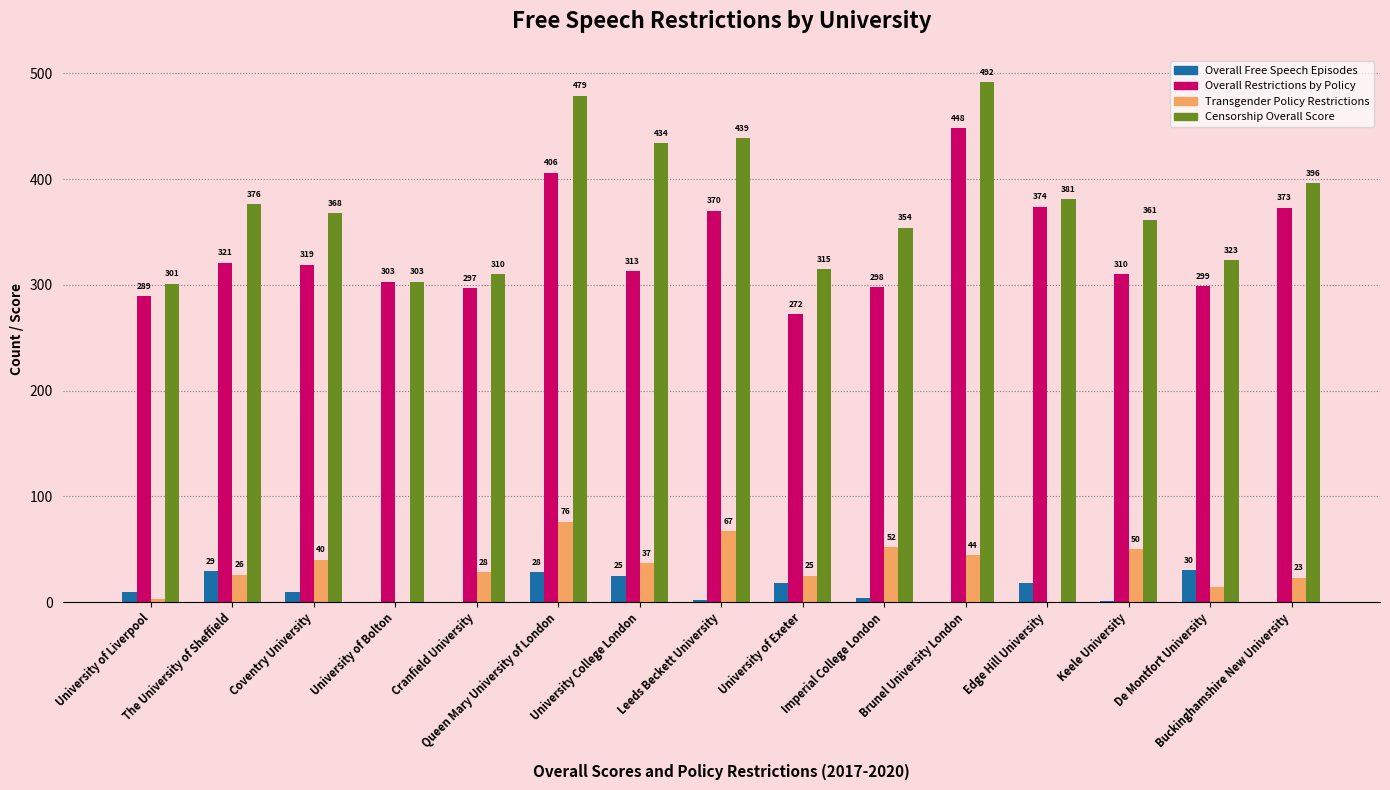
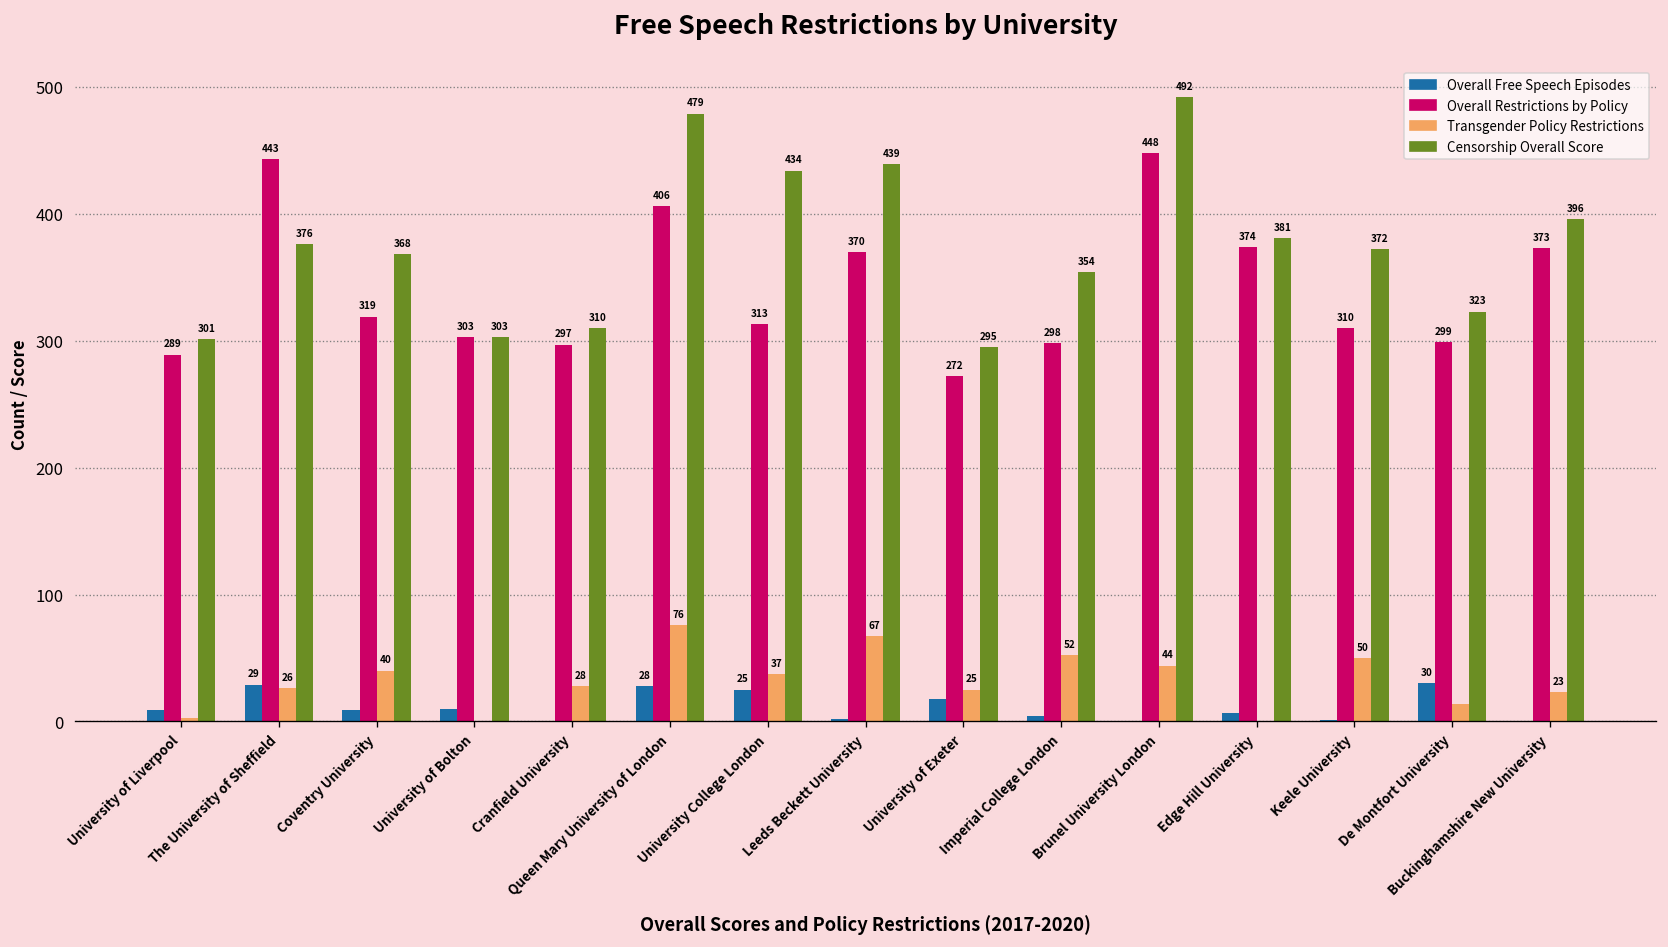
  {
    "Overall Free Speech Episodes": {
      "University of Liverpool": 9,
      "Coventry University": 9,
-     "University of Bolton": 0,
+     "University of Bolton": 10,
      "Cranfield University": 0,
      "University of Exeter": 18,
      "Imperial College London": 4,
      "Brunel University London": 0,
-     "Edge Hill University": 18,
+     "Edge Hill University": 7,
      "Buckinghamshire New University": 0
    },
    "Overall Restrictions by Policy": {
      "University of Liverpool": 289,
-     "The University of Sheffield": 321,
+     "The University of Sheffield": 443,
      "Coventry University": 319,
      "University of Bolton": 303,
      "Cranfield University": 297,
      "Queen Mary University of London": 406,
      "University College London": 313,
      "Leeds Beckett University": 370,
      "University of Exeter": 272,
      "Imperial College London": 298,
      "Brunel University London": 448,
      "Edge Hill University": 374,
      "Keele University": 310,
      "De Montfort University": 299,
      "Buckinghamshire New University": 373
    },
    "Transgender Policy Restrictions": {
      "The University of Sheffield": 26,
      "Coventry University": 40,
      "Cranfield University": 28,
      "Queen Mary University of London": 76,
      "University College London": 37,
      "Leeds Beckett University": 67,
      "University of Exeter": 25,
      "Imperial College London": 52,
      "Brunel University London": 44,
      "Keele University": 50,
      "Buckinghamshire New University": 23
    },
    "Censorship Overall Score": {
      "University of Liverpool": 301,
      "The University of Sheffield": 376,
      "Coventry University": 368,
      "University of Bolton": 303,
      "Cranfield University": 310,
      "Queen Mary University of London": 479,
      "University College London": 434,
      "Leeds Beckett University": 439,
-     "University of Exeter": 315,
+     "University of Exeter": 295,
      "Imperial College London": 354,
      "Brunel University London": 492,
      "Edge Hill University": 381,
-     "Keele University": 361,
+     "Keele University": 372,
      "De Montfort University": 323,
      "Buckinghamshire New University": 396
    }
  }
